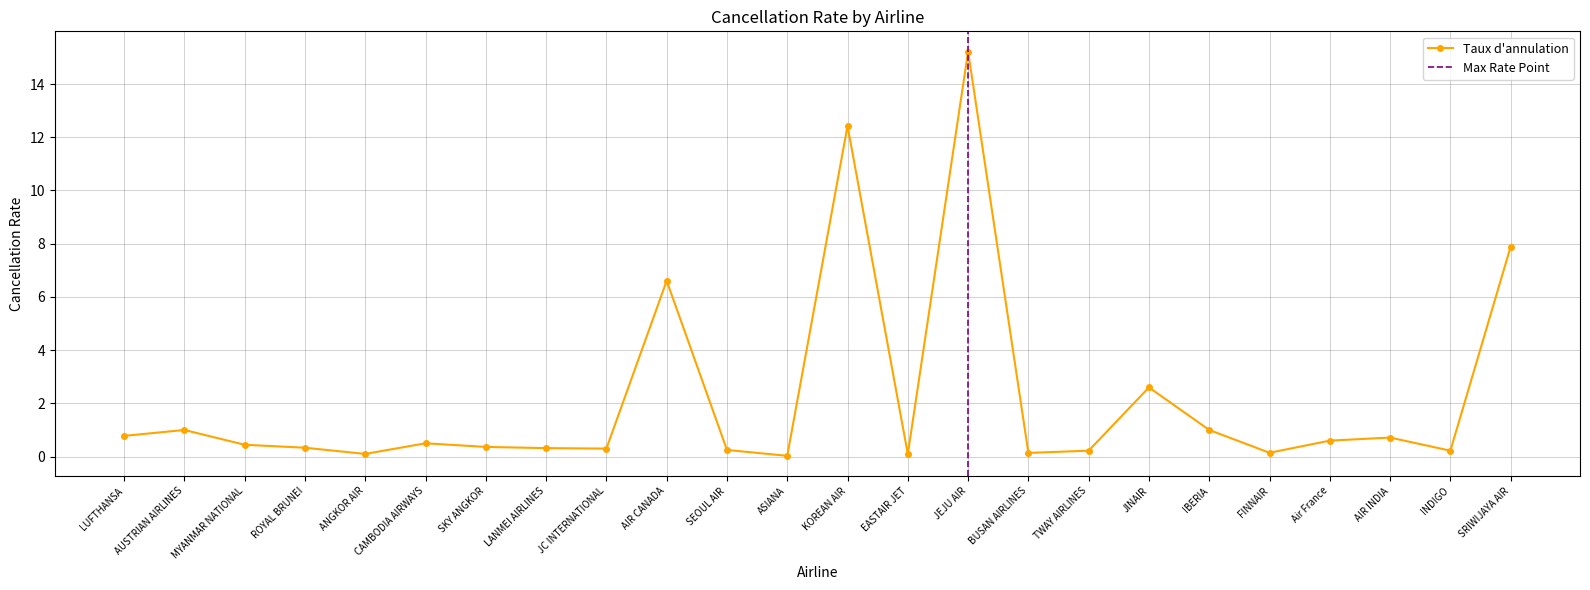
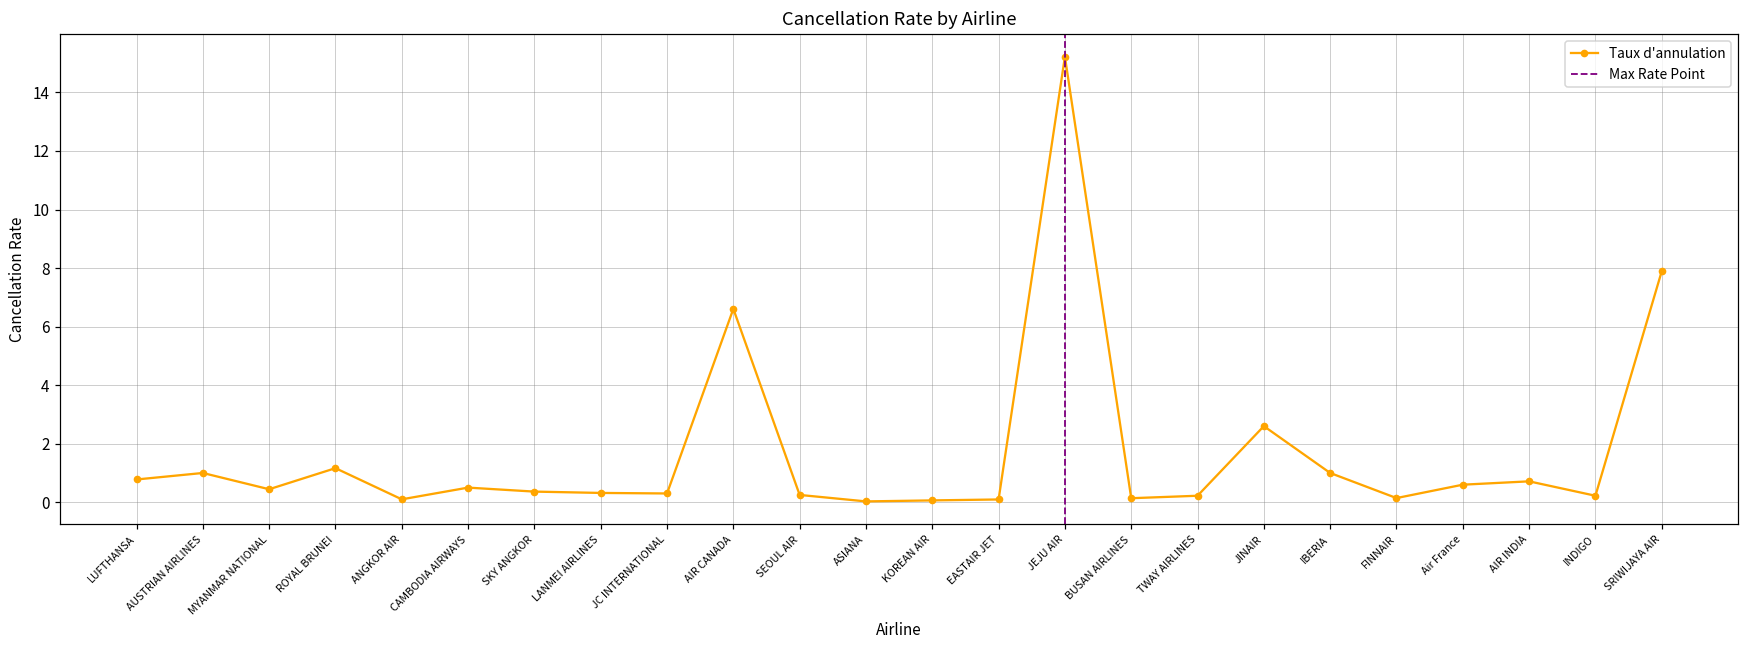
  {
    "LUFTHANSA": 0.8,
    "AUSTRIAN AIRLINES": 1.0,
    "MYANMAR NATIONAL": 0.4,
-   "ROYAL BRUNEI": 0.3,
+   "ROYAL BRUNEI": 1.2,
    "ANGKOR AIR": 0.1,
    "CAMBODIA AIRWAYS": 0.5,
    "SKY ANGKOR": 0.4,
    "LANMEI AIRLINES": 0.3,
    "JC INTERNATIONAL": 0.3,
    "AIR CANADA": 6.6,
    "SEOUL AIR": 0.3,
    "ASIANA": 0.0,
-   "KOREAN AIR": 12.4,
+   "KOREAN AIR": 0.1,
    "EASTAIR JET": 0.1,
    "JEJU AIR": 15.2,
    "BUSAN AIRLINES": 0.1,
    "TWAY AIRLINES": 0.2,
    "JINAIR": 2.6,
    "IBERIA": 1.0,
    "FINNAIR": 0.1,
    "Air France": 0.6,
    "AIR INDIA": 0.7,
    "INDIGO": 0.2,
    "SRIWIJAYA AIR": 7.9
  }
